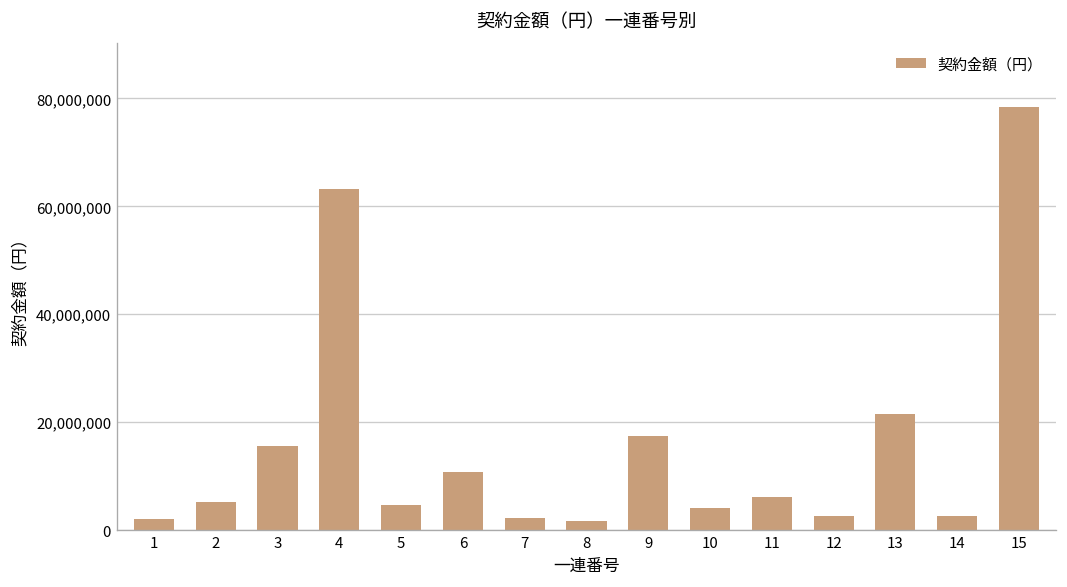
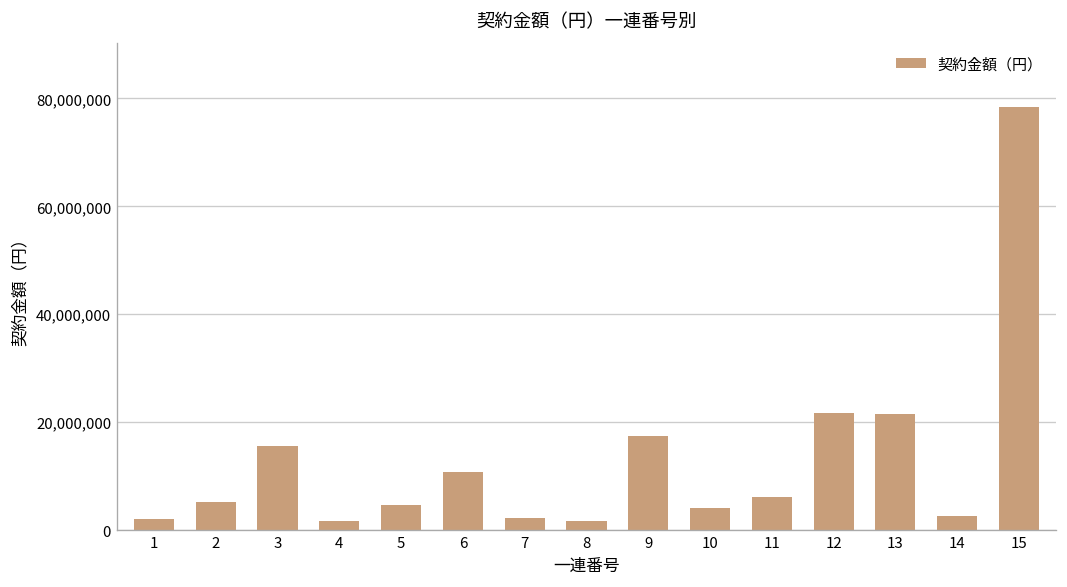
  {
    "1": "2,000,000",
    "2": "5,000,000",
    "3": "16,000,000",
-   "4": "63,000,000",
+   "4": "2,000,000",
    "5": "5,000,000",
    "6": "11,000,000",
    "7": "2,000,000",
    "8": "2,000,000",
    "9": "17,000,000",
    "10": "4,000,000",
    "11": "6,000,000",
-   "12": "3,000,000",
+   "12": "22,000,000",
    "13": "22,000,000",
    "14": "3,000,000",
    "15": "78,000,000"
  }
